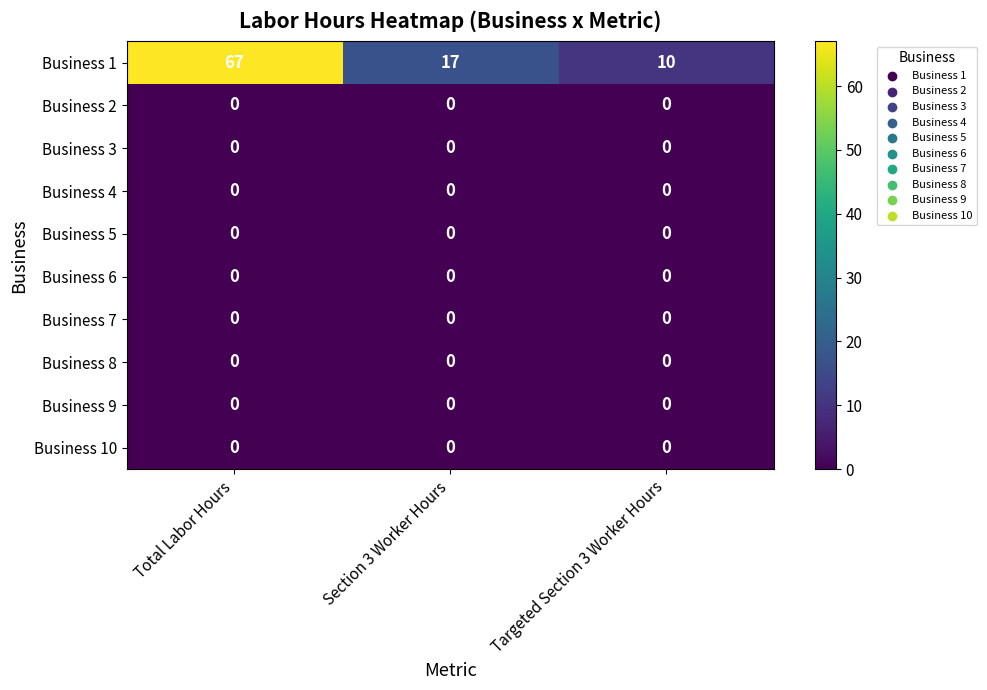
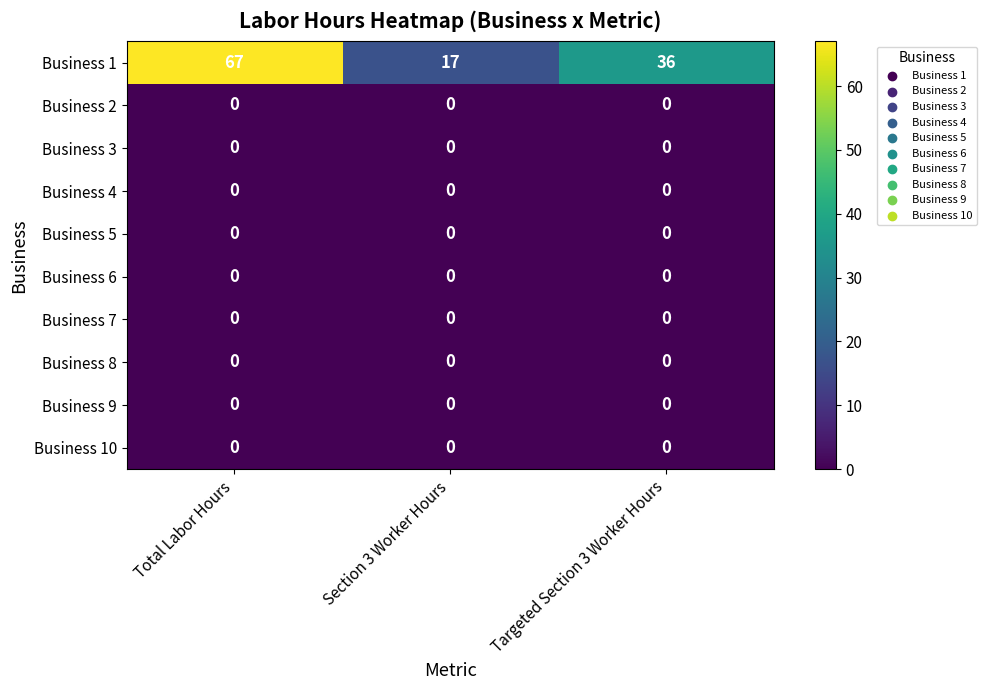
  {
    "Business 1": {
      "Total Labor Hours": 67,
      "Section 3 Worker Hours": 17,
-     "Targeted Section 3 Worker Hours": 10
+     "Targeted Section 3 Worker Hours": 36
    },
    "Business 2": {
      "Total Labor Hours": 0,
      "Section 3 Worker Hours": 0,
      "Targeted Section 3 Worker Hours": 0
    },
    "Business 3": {
      "Total Labor Hours": 0,
      "Section 3 Worker Hours": 0,
      "Targeted Section 3 Worker Hours": 0
    },
    "Business 4": {
      "Total Labor Hours": 0,
      "Section 3 Worker Hours": 0,
      "Targeted Section 3 Worker Hours": 0
    },
    "Business 5": {
      "Total Labor Hours": 0,
      "Section 3 Worker Hours": 0,
      "Targeted Section 3 Worker Hours": 0
    },
    "Business 6": {
      "Total Labor Hours": 0,
      "Section 3 Worker Hours": 0,
      "Targeted Section 3 Worker Hours": 0
    },
    "Business 7": {
      "Total Labor Hours": 0,
      "Section 3 Worker Hours": 0,
      "Targeted Section 3 Worker Hours": 0
    },
    "Business 8": {
      "Total Labor Hours": 0,
      "Section 3 Worker Hours": 0,
      "Targeted Section 3 Worker Hours": 0
    },
    "Business 9": {
      "Total Labor Hours": 0,
      "Section 3 Worker Hours": 0,
      "Targeted Section 3 Worker Hours": 0
    },
    "Business 10": {
      "Total Labor Hours": 0,
      "Section 3 Worker Hours": 0,
      "Targeted Section 3 Worker Hours": 0
    }
  }
